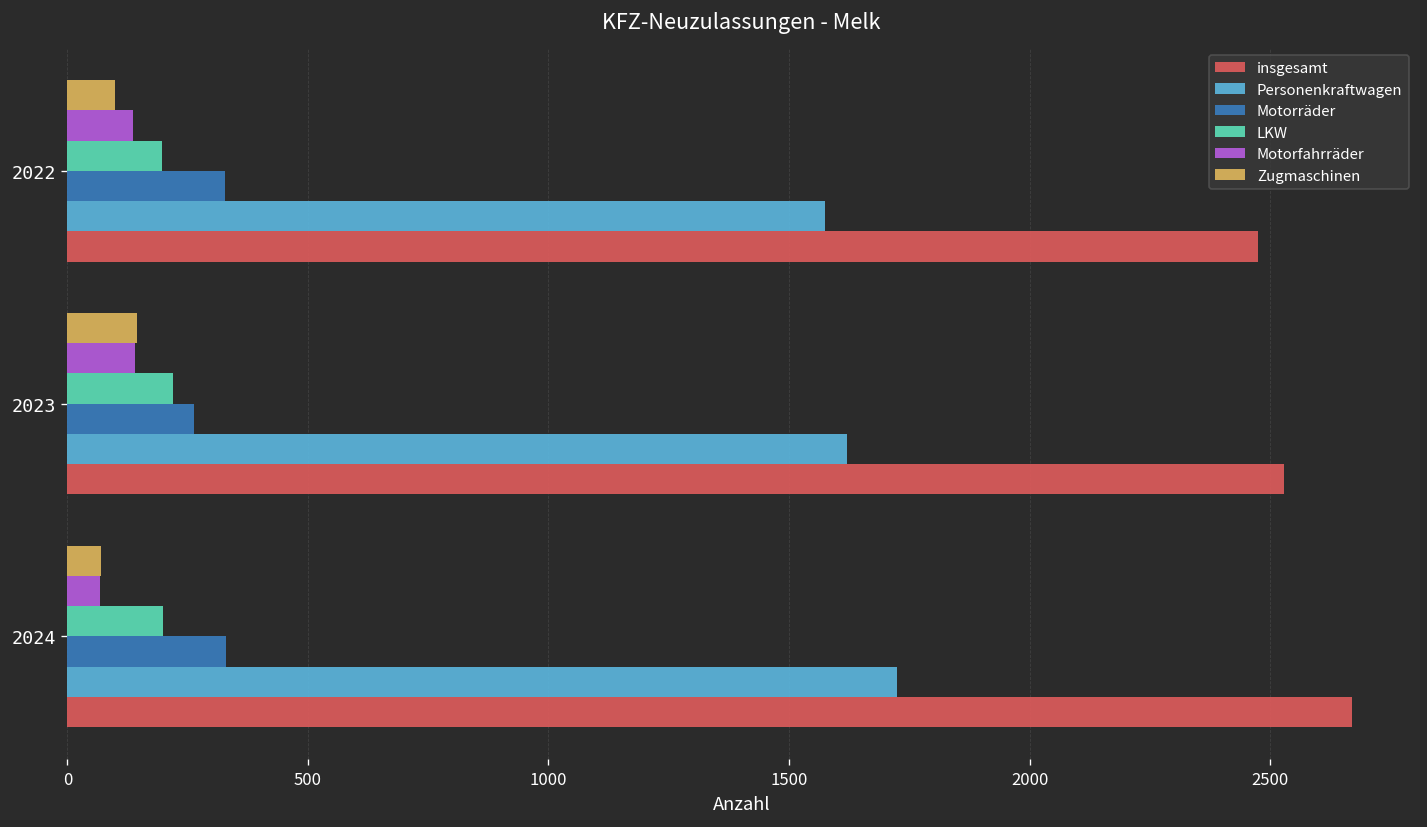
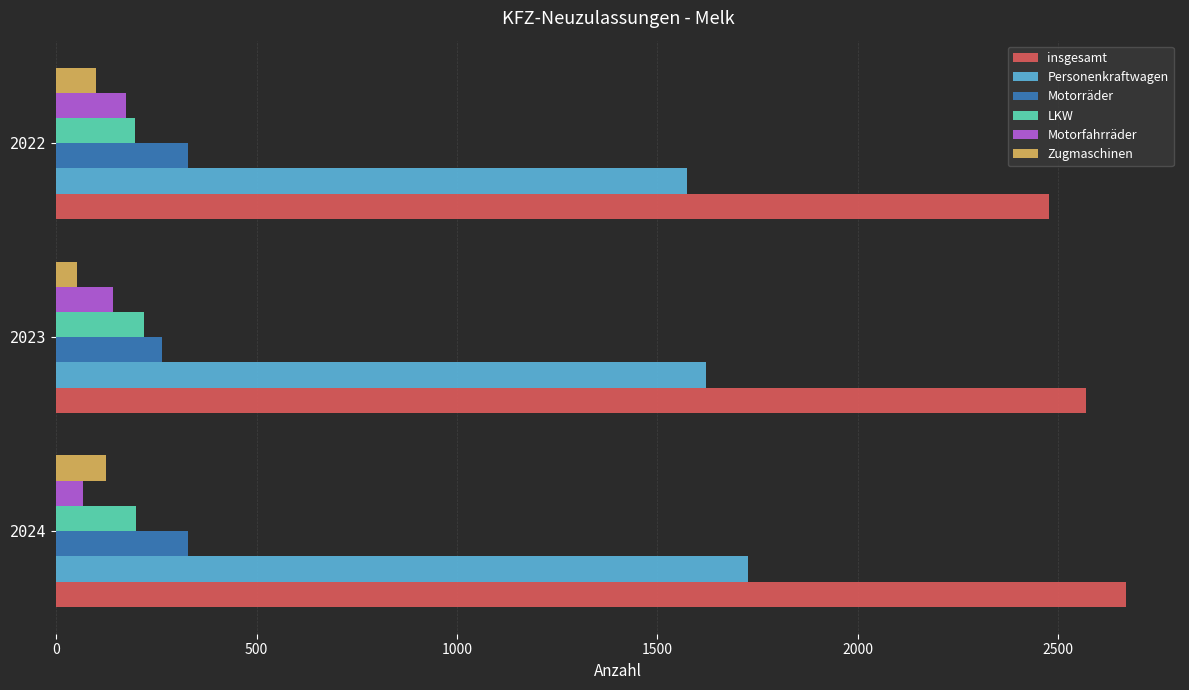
  {
    "insgesamt": {
      "2022": 2480,
-     "2023": 2530,
+     "2023": 2570,
      "2024": 2670
    },
    "Motorräder": {
      "2022": 330,
      "2023": 260,
      "2024": 330
    },
    "Motorfahrräder": {
-     "2022": 140,
+     "2022": 180,
      "2023": 140,
      "2024": 70
    },
    "Zugmaschinen": {
      "2022": 100,
-     "2023": 150,
-     "2024": 70
+     "2023": 50,
+     "2024": 130
    }
  }
